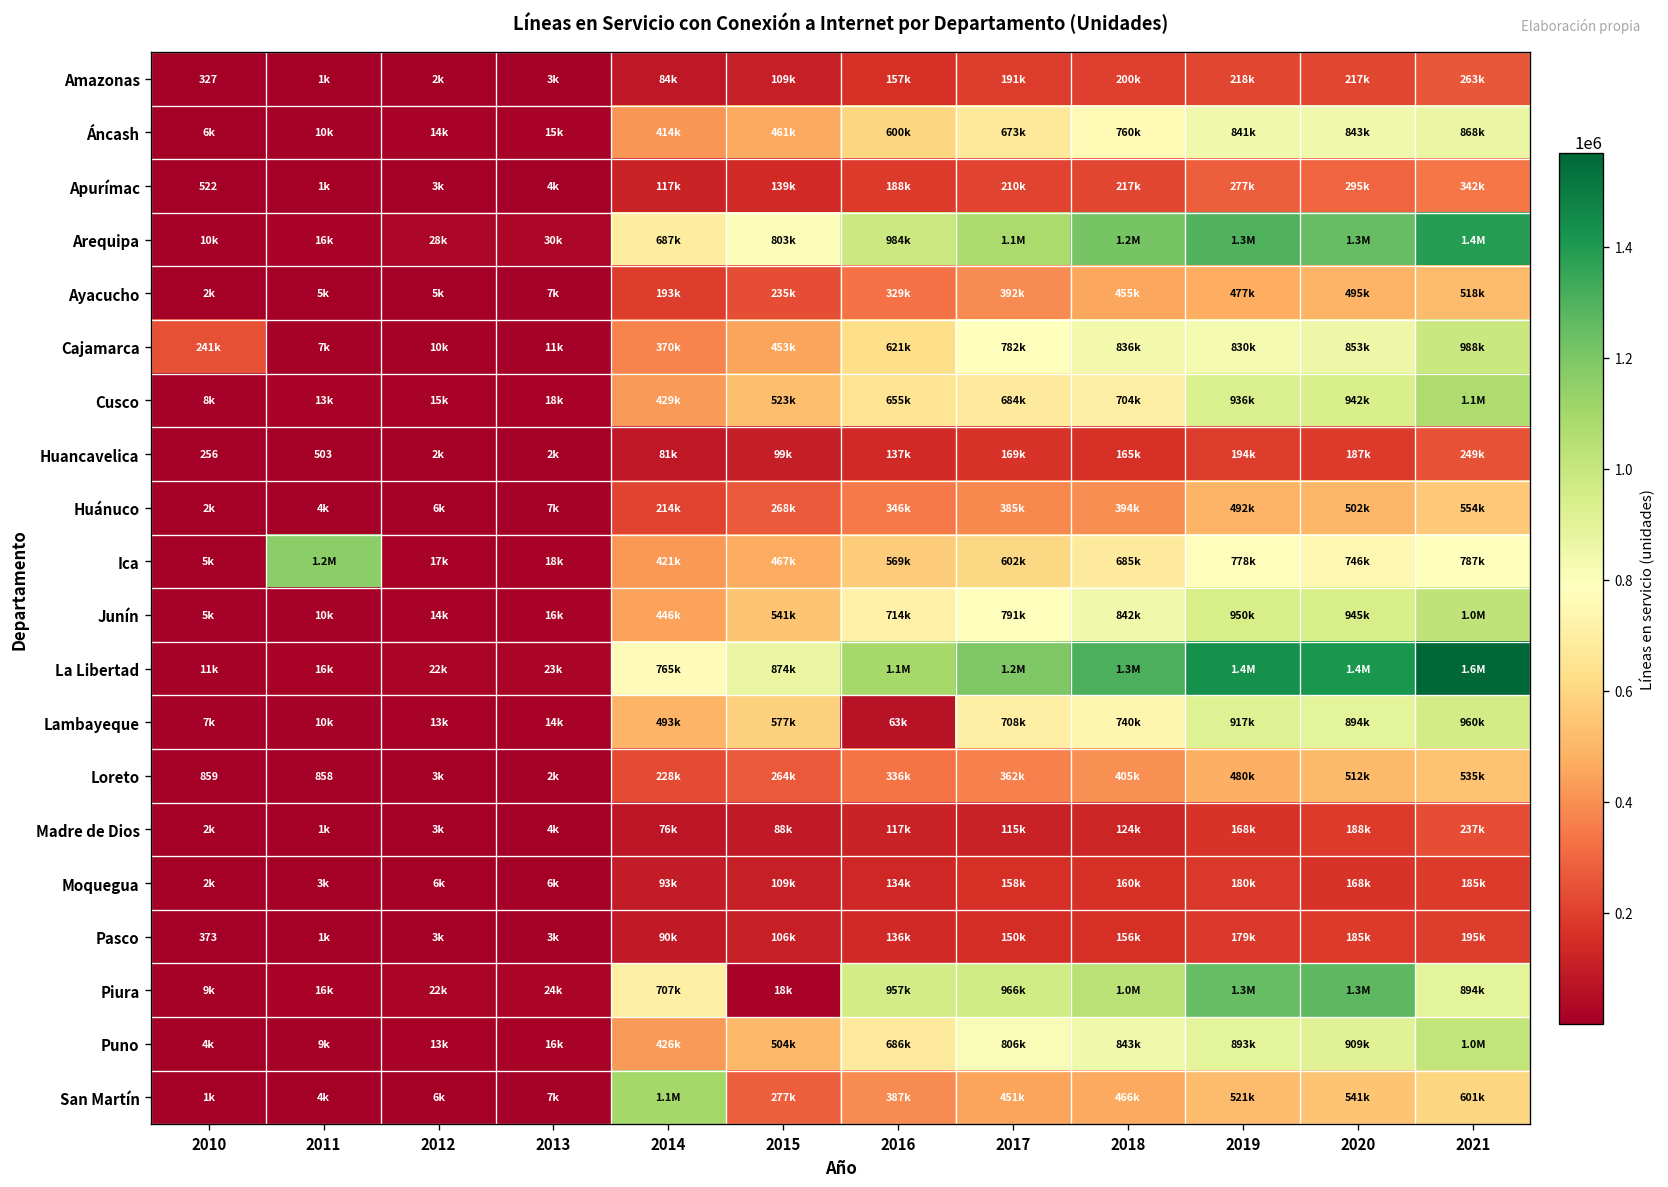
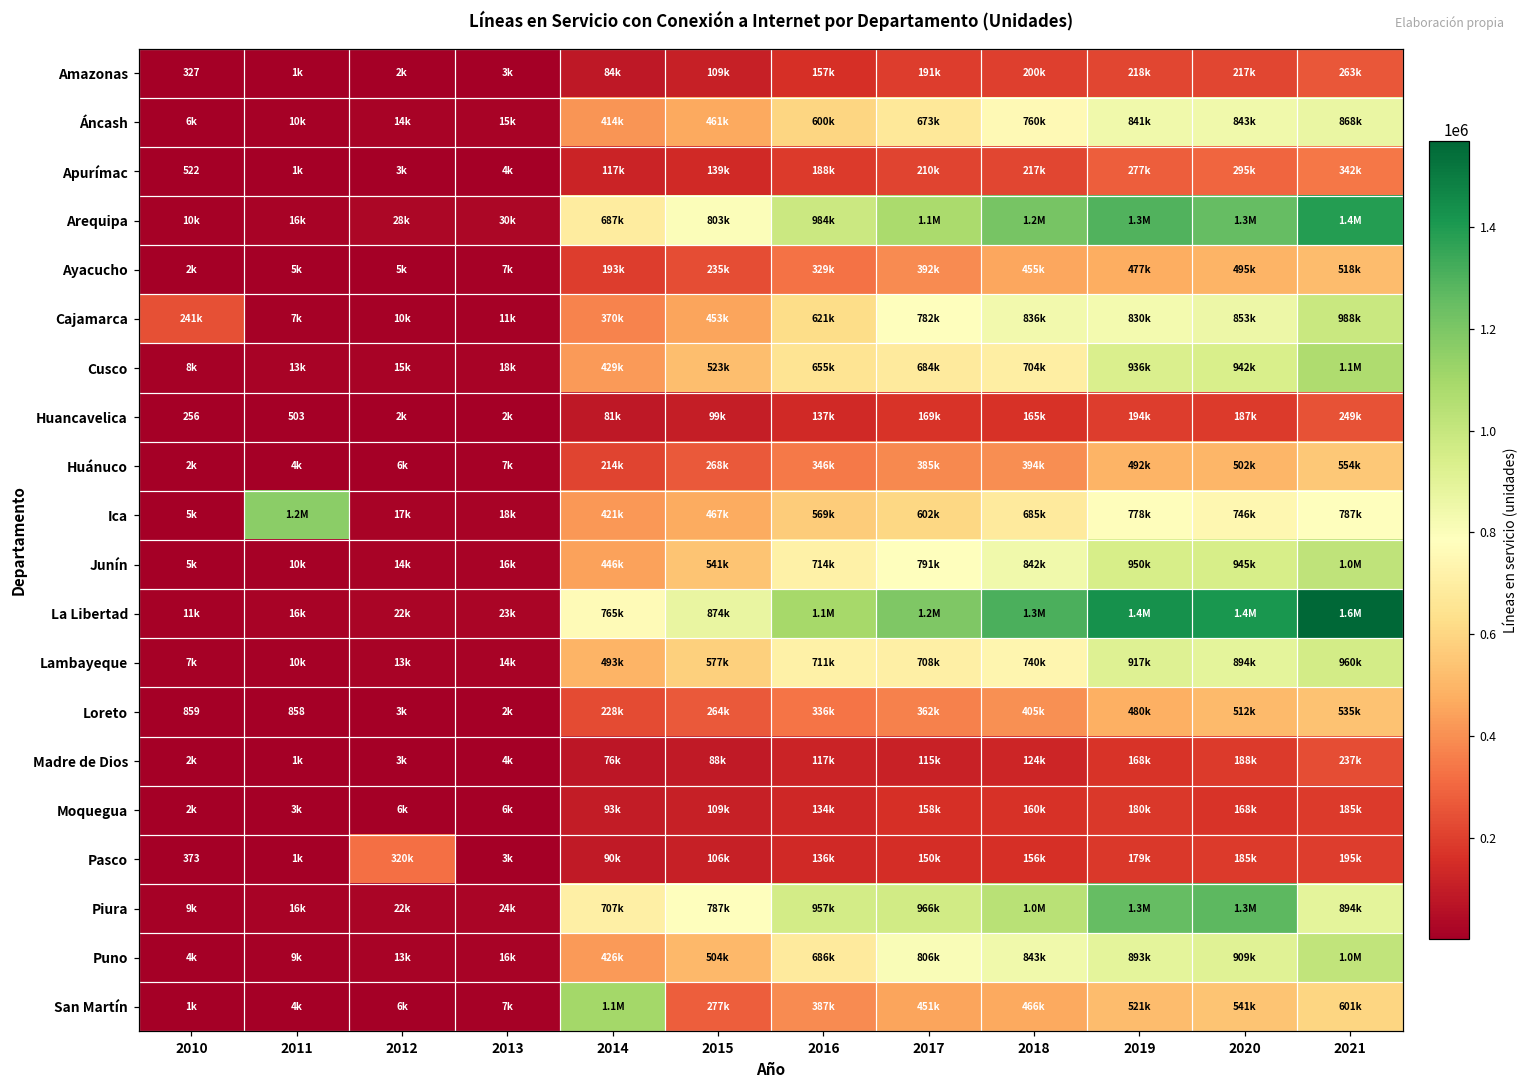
  {
    "Lambayeque": {
      "2010": "7k",
      "2011": "10k",
      "2012": "13k",
      "2013": "14k",
      "2014": "493k",
      "2015": "577k",
-     "2016": "63k",
+     "2016": "711k",
      "2017": "708k",
      "2018": "740k",
      "2019": "917k",
      "2020": "894k",
      "2021": "960k"
    },
    "Pasco": {
      "2010": "373",
      "2011": "1k",
-     "2012": "3k",
+     "2012": "320k",
      "2013": "3k",
      "2014": "90k",
      "2015": "106k",
      "2016": "136k",
      "2017": "150k",
      "2018": "156k",
      "2019": "179k",
      "2020": "185k",
      "2021": "195k"
    },
    "Piura": {
      "2010": "9k",
      "2011": "16k",
      "2012": "22k",
      "2013": "24k",
      "2014": "707k",
-     "2015": "18k",
+     "2015": "787k",
      "2016": "957k",
      "2017": "966k",
      "2018": "1.0M",
      "2019": "1.3M",
      "2020": "1.3M",
      "2021": "894k"
    }
  }
